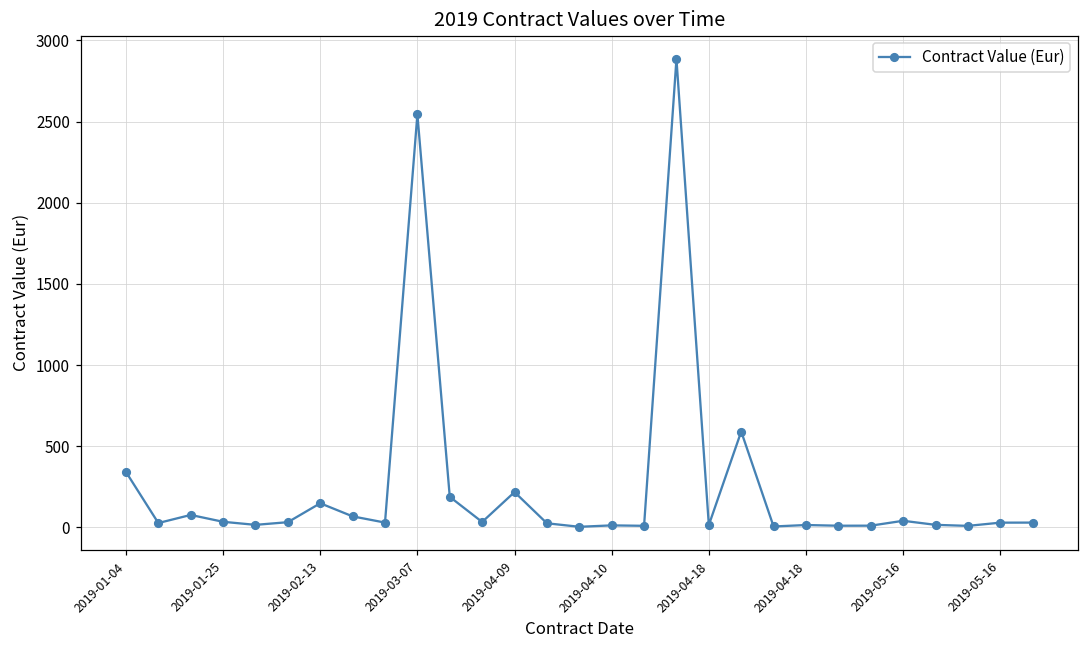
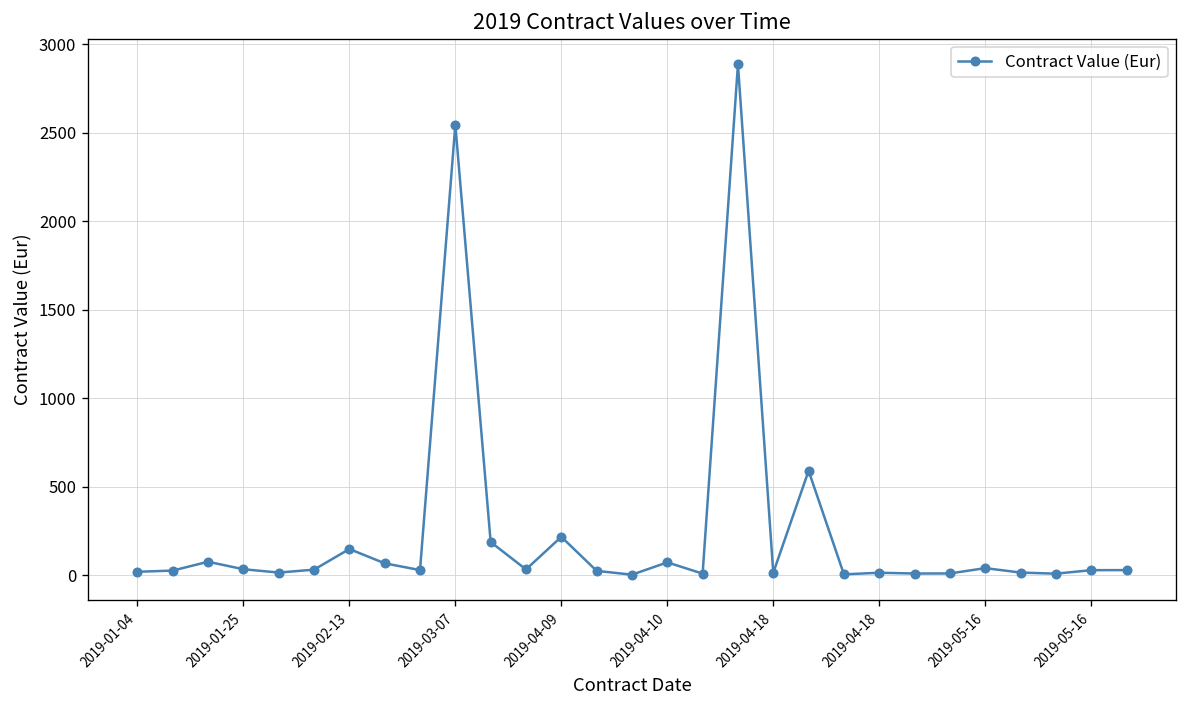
  {
-   "2019-01-04": 340,
+   "2019-01-04": 20,
    "2019-01-25": 30,
    "2019-02-13": 150,
    "2019-03-07": 2540,
    "2019-04-09": 220,
-   "2019-04-10": 10
+   "2019-04-10": 70
  }
